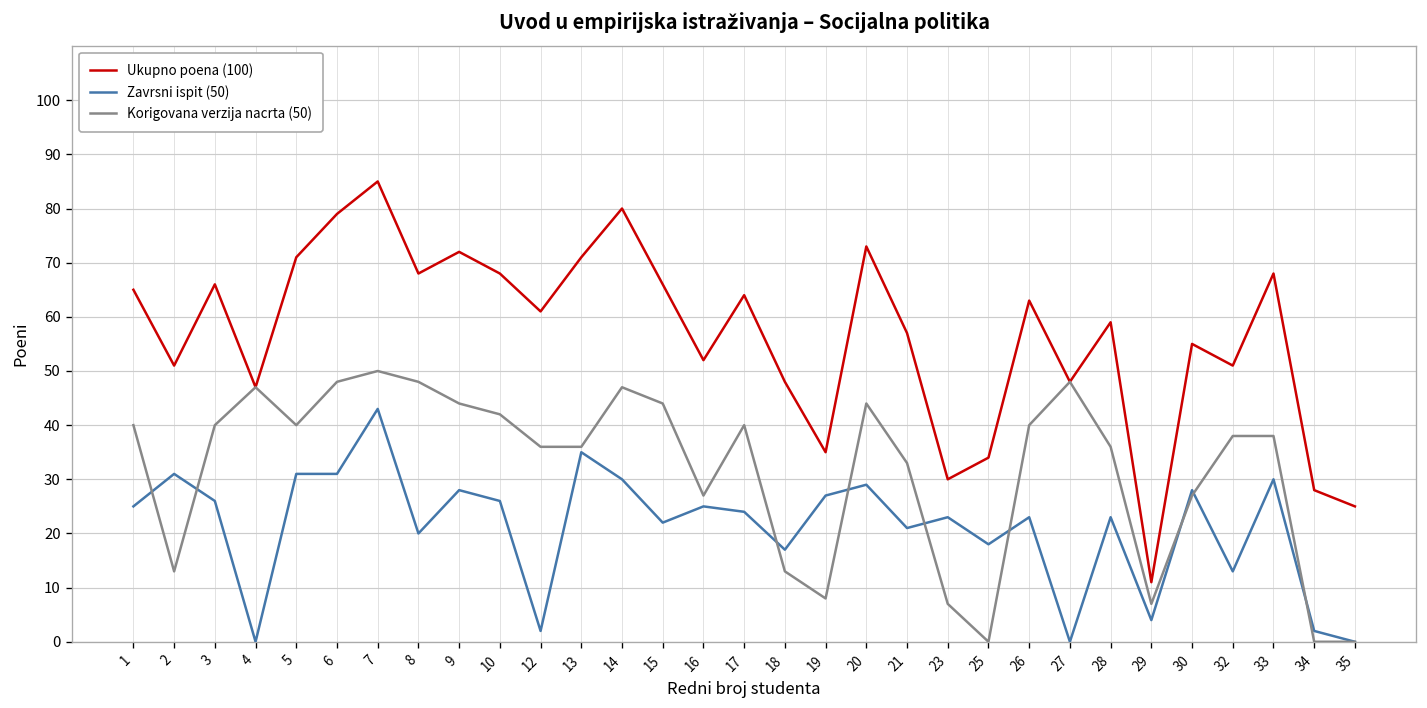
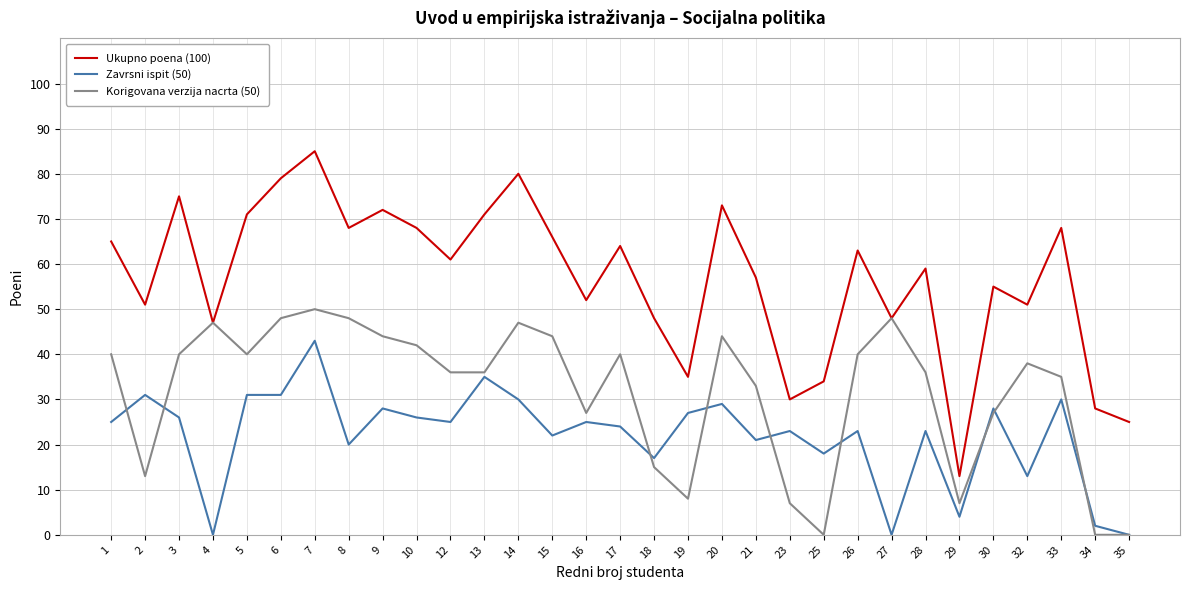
  {
    "Ukupno poena (100)": {
      "1": 65,
      "2": 51,
-     "3": 66,
+     "3": 75,
      "5": 71,
      "6": 79,
      "7": 85,
      "8": 68,
      "9": 72,
      "10": 68,
      "12": 61,
      "13": 71,
      "14": 80,
      "15": 66,
      "16": 52,
      "17": 64,
      "18": 48,
      "19": 35,
      "20": 73,
      "21": 57,
      "23": 30,
      "25": 34,
      "26": 63,
      "28": 59,
-     "29": 11,
+     "29": 13,
      "30": 55,
      "32": 51,
      "33": 68,
      "34": 28,
      "35": 25
    },
    "Zavrsni ispit (50)": {
      "1": 25,
      "2": 31,
      "3": 26,
      "4": 0,
      "5": 31,
      "6": 31,
      "7": 43,
      "8": 20,
      "9": 28,
      "10": 26,
-     "12": 2,
+     "12": 25,
      "13": 35,
      "14": 30,
      "15": 22,
      "16": 25,
      "17": 24,
      "18": 17,
      "19": 27,
      "20": 29,
      "21": 21,
      "23": 23,
      "25": 18,
      "26": 23,
      "27": 0,
      "28": 23,
      "29": 4,
      "30": 28,
      "32": 13,
      "33": 30,
      "34": 2
    },
    "Korigovana verzija nacrta (50)": {
      "1": 40,
      "2": 13,
      "3": 40,
      "5": 40,
      "6": 48,
      "7": 50,
      "8": 48,
      "9": 44,
      "10": 42,
      "12": 36,
      "13": 36,
      "14": 47,
      "15": 44,
      "16": 27,
      "17": 40,
-     "18": 13,
+     "18": 15,
      "19": 8,
      "20": 44,
      "21": 33,
      "23": 7,
      "25": 0,
      "26": 40,
      "28": 36,
      "29": 7,
      "30": 27,
      "32": 38,
-     "33": 38,
+     "33": 35,
      "34": 0
    }
  }
